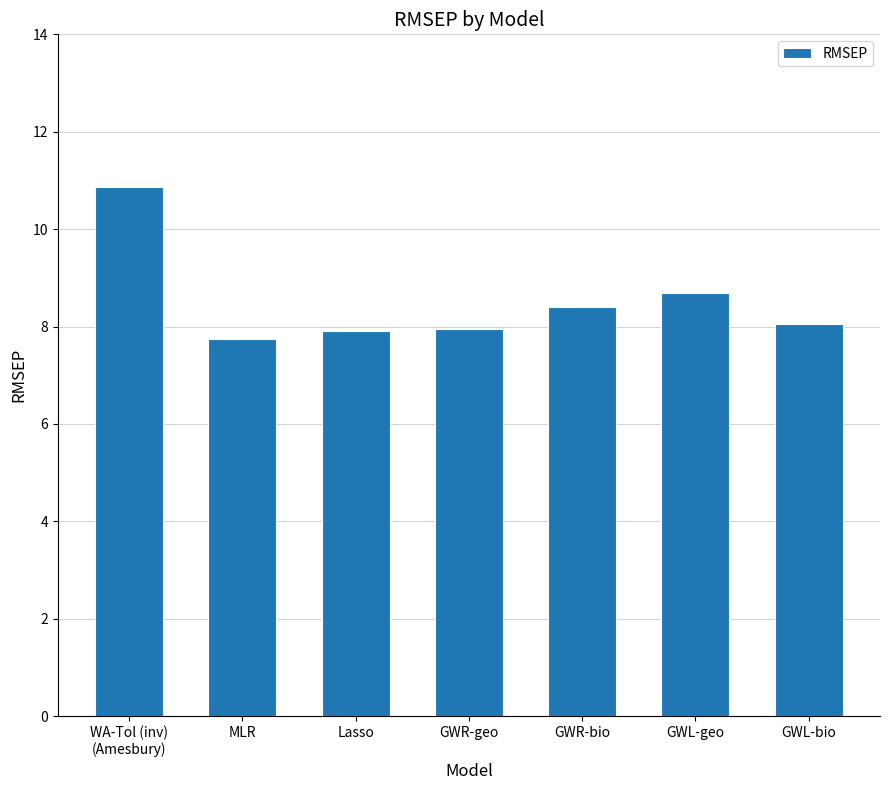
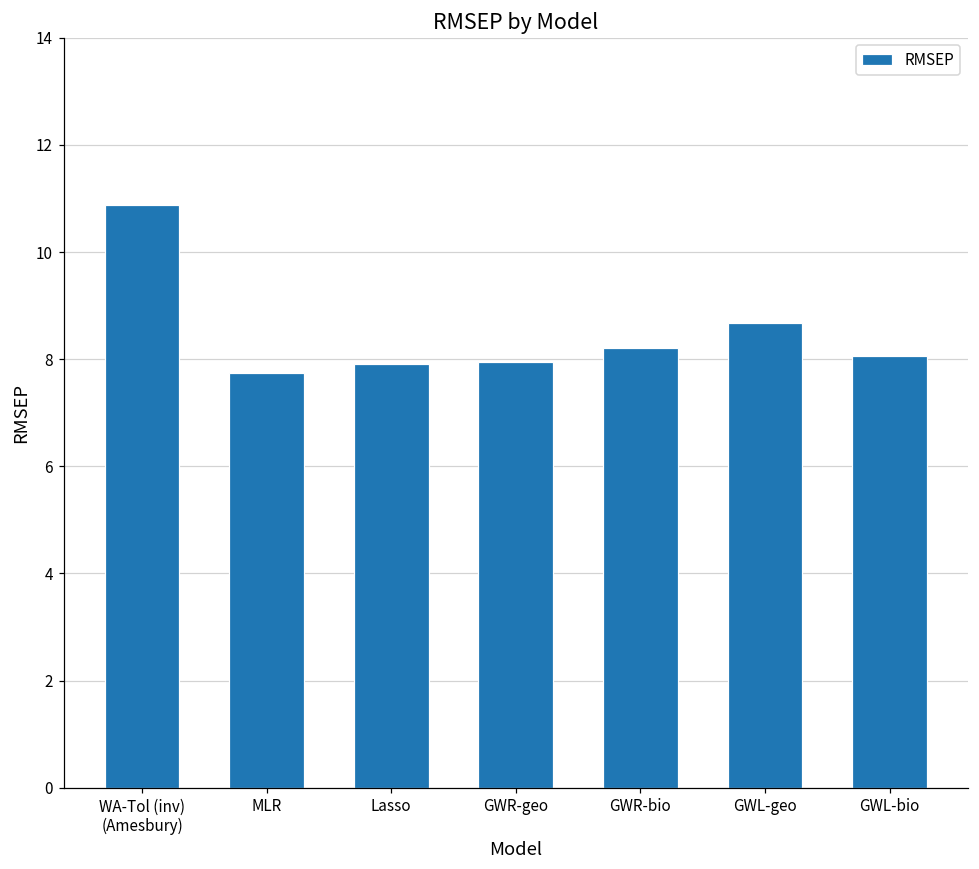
  {
    "WA-Tol (inv) (Amesbury)": 10.9,
    "MLR": 7.8,
    "Lasso": 7.9,
    "GWR-geo": 7.9,
-   "GWR-bio": 8.4,
+   "GWR-bio": 8.2,
    "GWL-geo": 8.7,
    "GWL-bio": 8.1
  }
